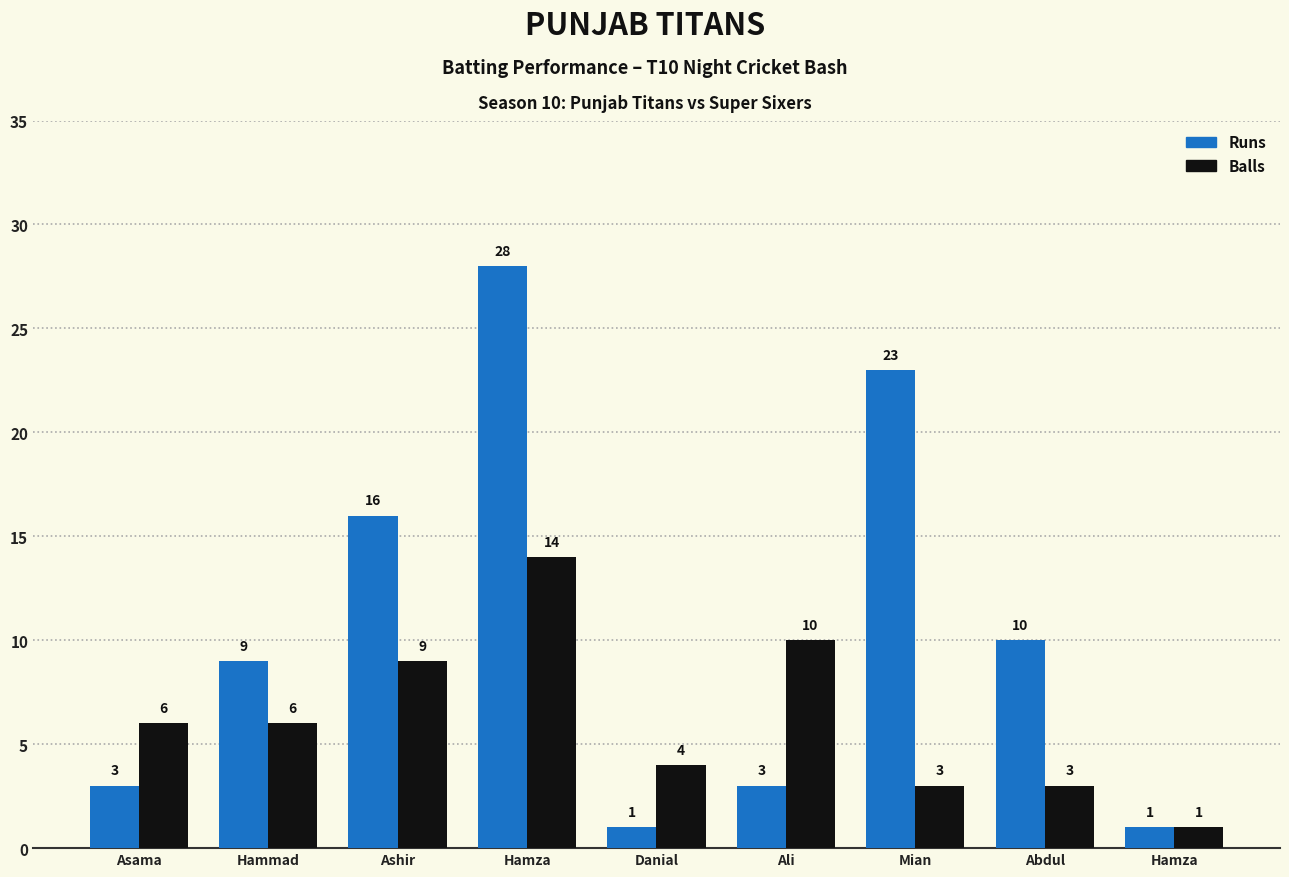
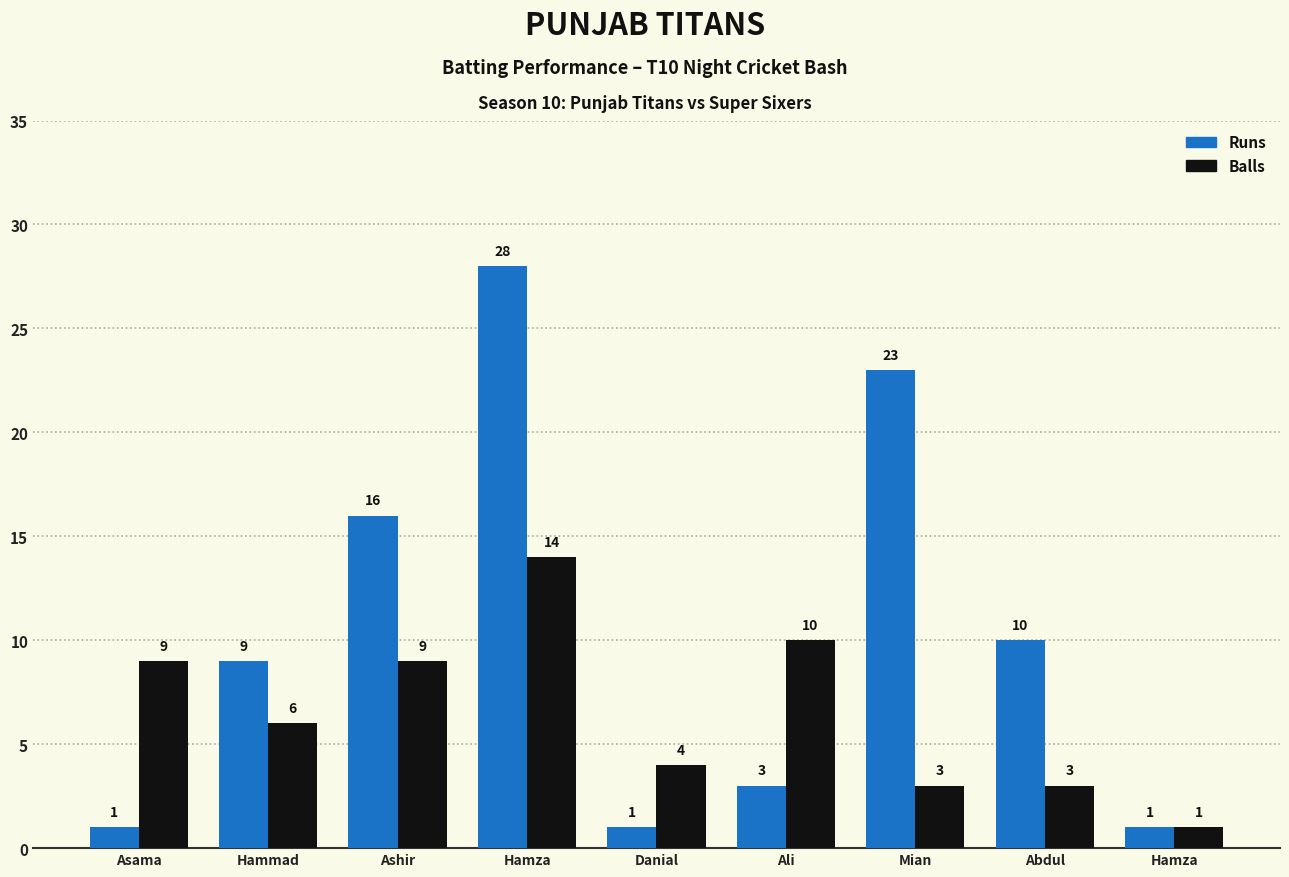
  {
    "Runs": {
-     "Asama": 3,
+     "Asama": 1,
      "Hammad": 9,
      "Ashir": 16,
      "Danial": 1,
      "Ali": 3,
      "Mian": 23,
      "Abdul": 10
    },
    "Balls": {
-     "Asama": 6,
+     "Asama": 9,
      "Hammad": 6,
      "Ashir": 9,
      "Danial": 4,
      "Ali": 10,
      "Mian": 3,
      "Abdul": 3
    }
  }
